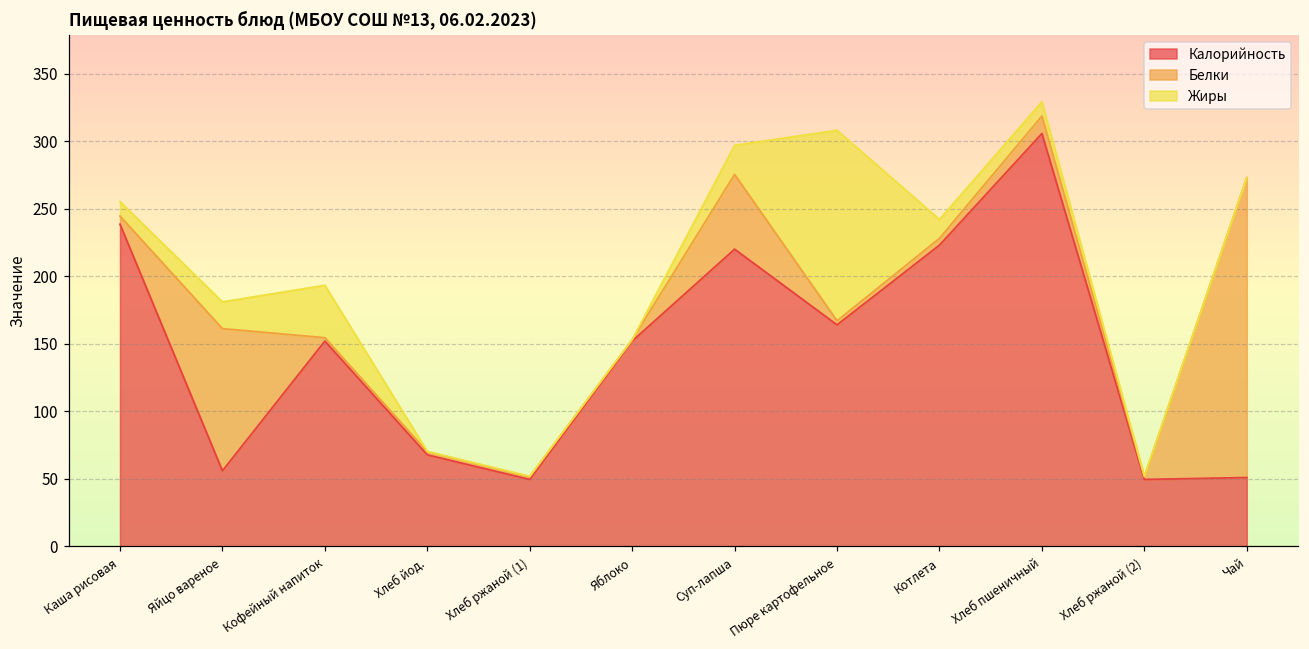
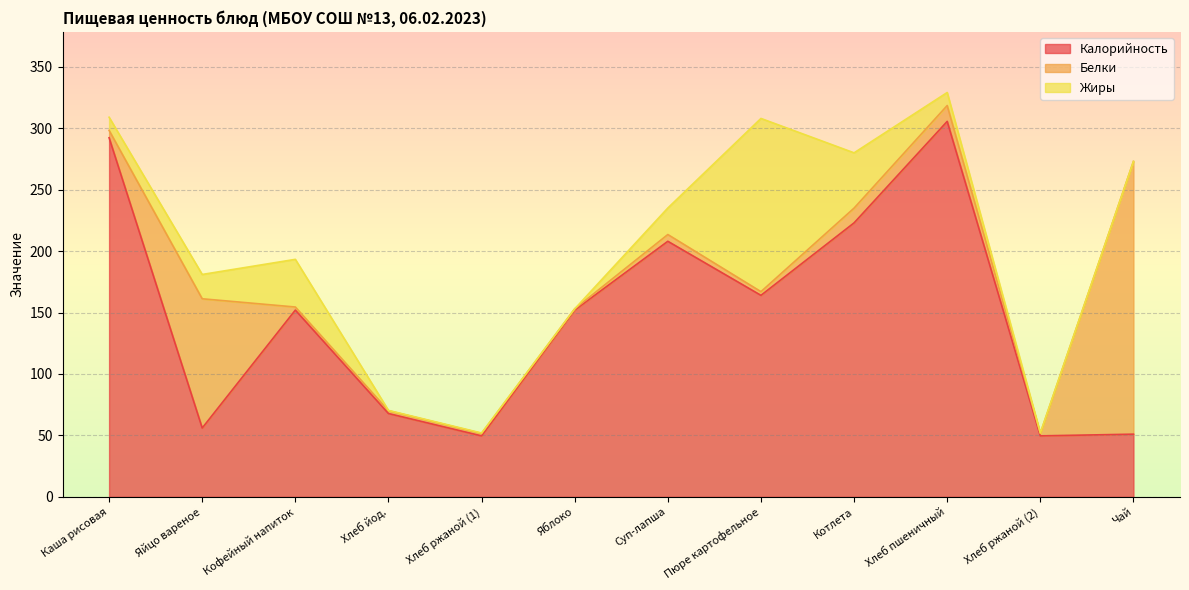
  {
    "Калорийность": {
-     "Каша рисовая": 239,
+     "Каша рисовая": 292,
      "Яйцо вареное": 56,
      "Кофейный напиток": 152,
      "Хлеб йод.": 68,
-     "Суп-лапша": 220,
+     "Суп-лапша": 208,
      "Пюре картофельное": 164,
      "Котлета": 223,
      "Хлеб пшеничный": 306,
      "Чай": 51
    },
    "Белки": {
      "Каша рисовая": 6,
      "Яйцо вареное": 105,
      "Кофейный напиток": 3,
-     "Суп-лапша": 55,
+     "Суп-лапша": 6,
      "Пюре картофельное": 3,
-     "Котлета": 5,
+     "Котлета": 12,
      "Хлеб пшеничный": 13
    },
    "Жиры": {
      "Каша рисовая": 11,
      "Яйцо вареное": 20,
      "Кофейный напиток": 39,
      "Суп-лапша": 22,
      "Пюре картофельное": 141,
-     "Котлета": 14,
+     "Котлета": 45,
      "Хлеб пшеничный": 11
    }
  }
